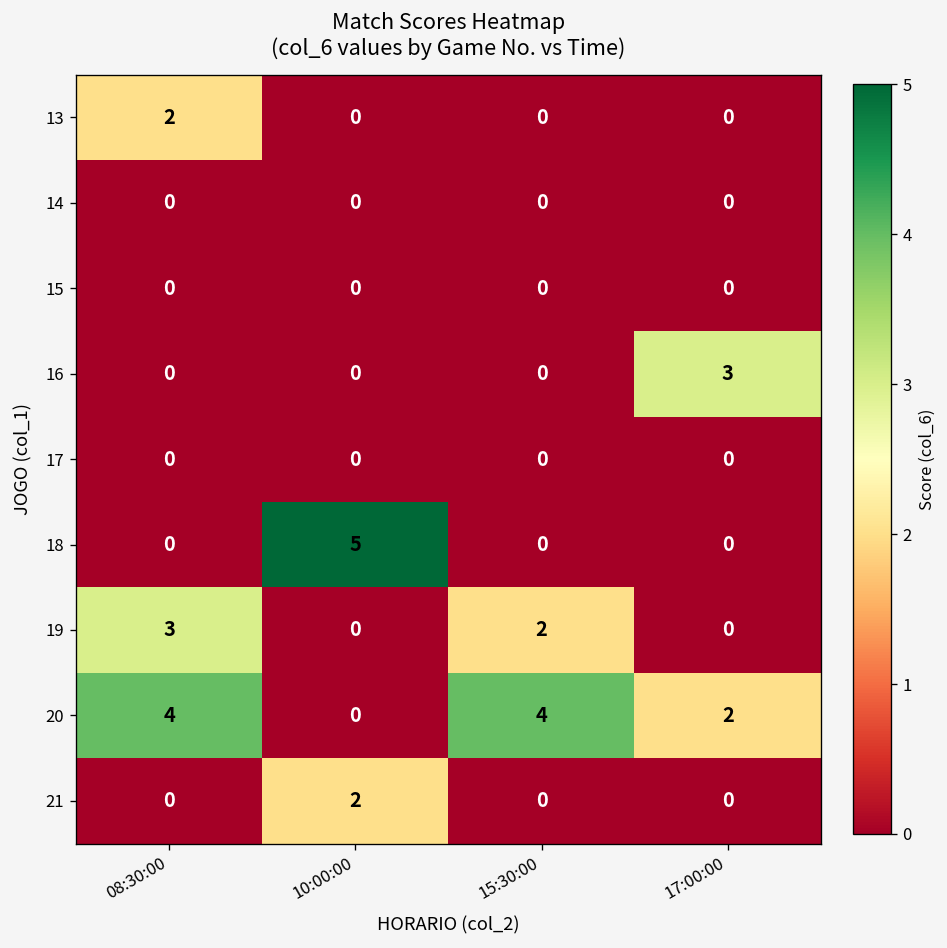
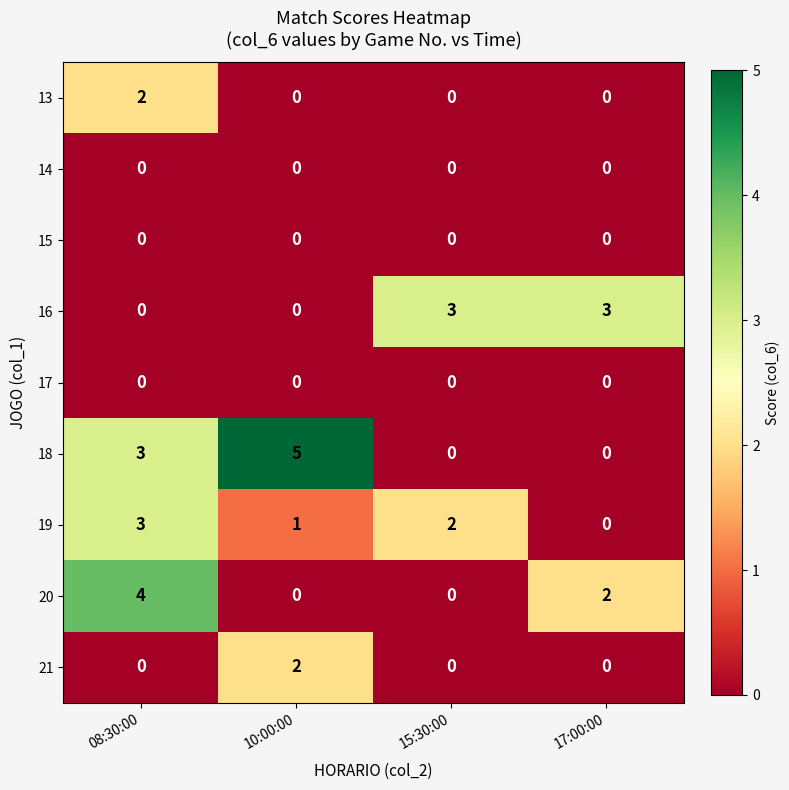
  {
    "13": {
      "08:30:00": 2,
      "10:00:00": 0,
      "15:30:00": 0,
      "17:00:00": 0
    },
    "14": {
      "08:30:00": 0,
      "10:00:00": 0,
      "15:30:00": 0,
      "17:00:00": 0
    },
    "15": {
      "08:30:00": 0,
      "10:00:00": 0,
      "15:30:00": 0,
      "17:00:00": 0
    },
    "16": {
      "08:30:00": 0,
      "10:00:00": 0,
-     "15:30:00": 0,
+     "15:30:00": 3,
      "17:00:00": 3
    },
    "17": {
      "08:30:00": 0,
      "10:00:00": 0,
      "15:30:00": 0,
      "17:00:00": 0
    },
    "18": {
-     "08:30:00": 0,
+     "08:30:00": 3,
      "10:00:00": 5,
      "15:30:00": 0,
      "17:00:00": 0
    },
    "19": {
      "08:30:00": 3,
-     "10:00:00": 0,
+     "10:00:00": 1,
      "15:30:00": 2,
      "17:00:00": 0
    },
    "20": {
      "08:30:00": 4,
      "10:00:00": 0,
-     "15:30:00": 4,
+     "15:30:00": 0,
      "17:00:00": 2
    },
    "21": {
      "08:30:00": 0,
      "10:00:00": 2,
      "15:30:00": 0,
      "17:00:00": 0
    }
  }
